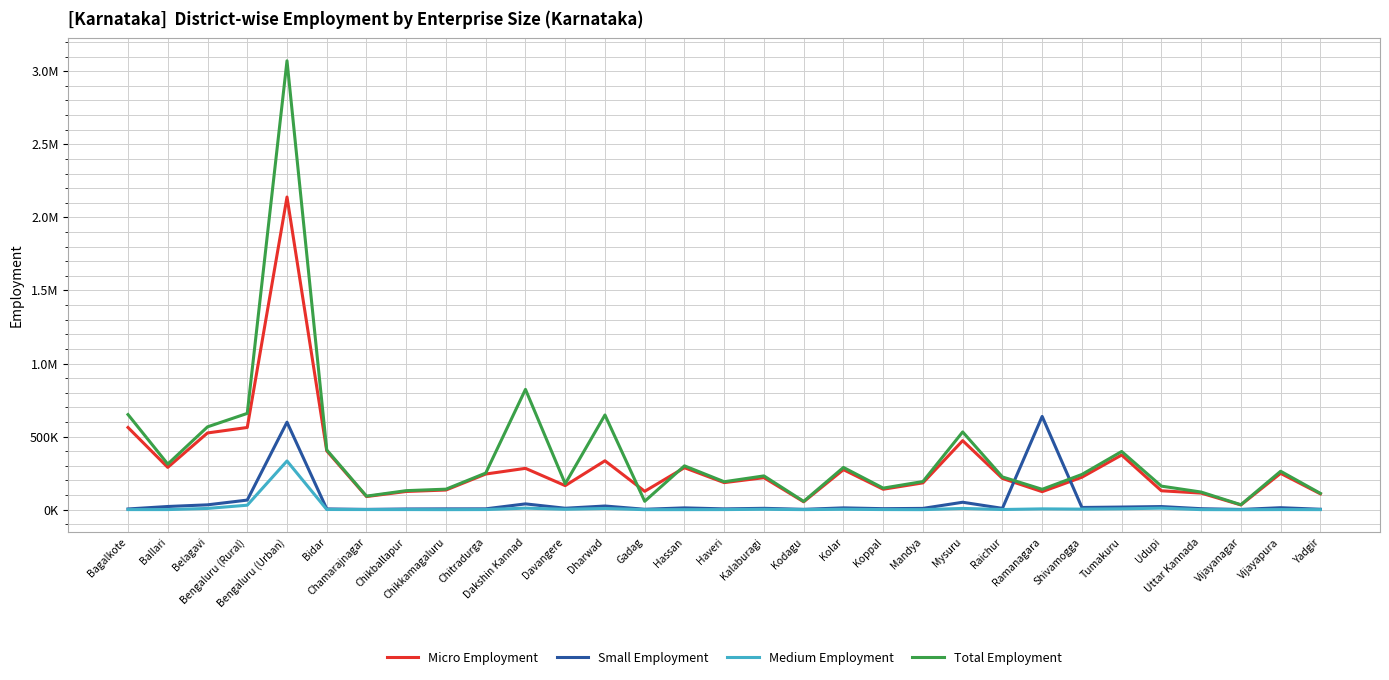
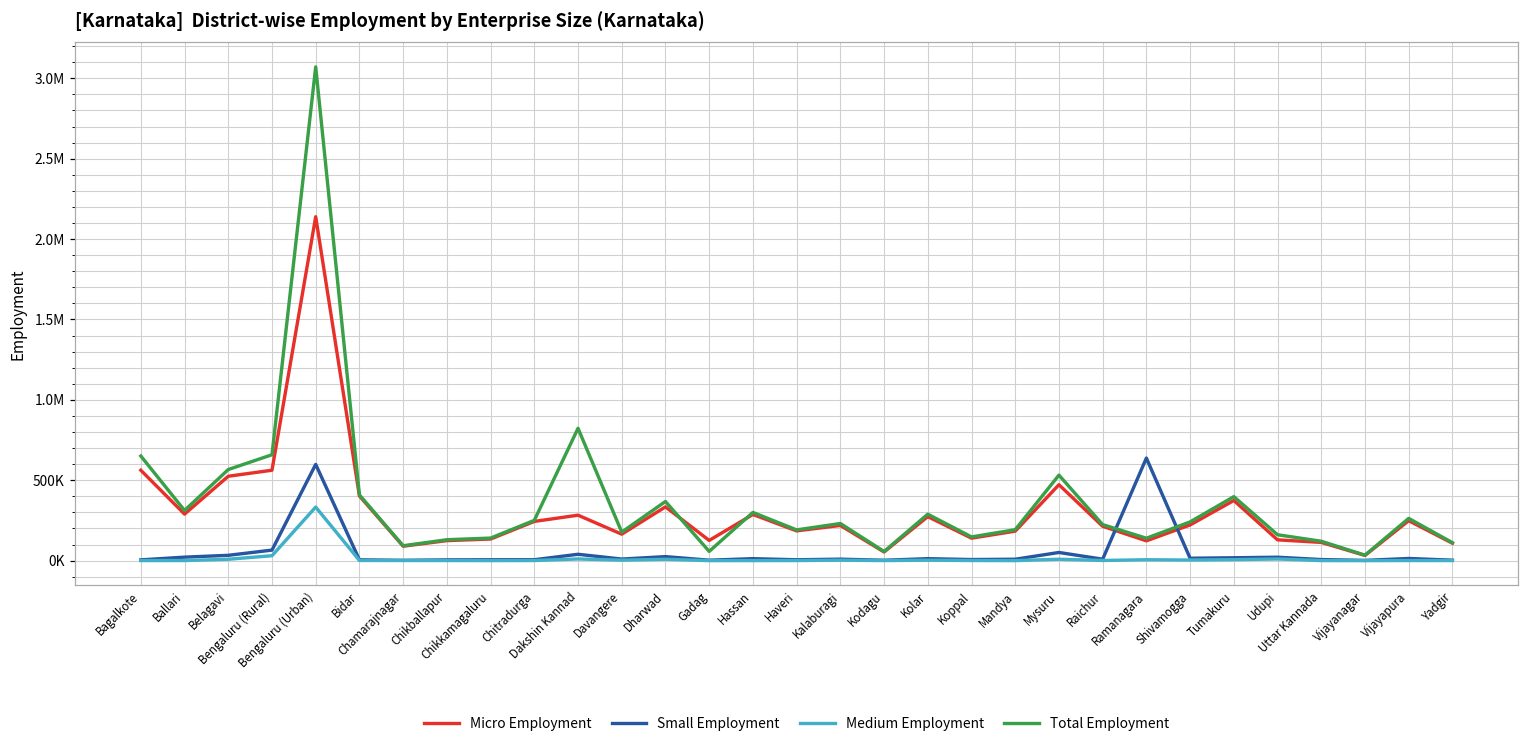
  {
    "Micro Employment": {
      "Bagalkote": 560000,
      "Ballari": 290000,
      "Belagavi": 520000,
      "Bengaluru (Rural)": 560000,
      "Bengaluru (Urban)": 2140000,
      "Dakshin Kannad": 280000,
      "Dharwad": 330000,
      "Gadag": 130000,
      "Mysuru": 470000,
      "Shivamogga": 220000,
      "Tumakuru": 370000,
      "Udupi": 130000
    },
    "Small Employment": {
      "Ballari": 20000,
      "Belagavi": 30000,
      "Bengaluru (Rural)": 70000,
      "Bengaluru (Urban)": 600000,
      "Dakshin Kannad": 40000,
      "Mysuru": 50000,
      "Ramanagara": 640000
    },
    "Medium Employment": {
      "Ballari": 0,
      "Belagavi": 10000,
      "Bengaluru (Rural)": 30000,
      "Bengaluru (Urban)": 330000,
      "Dakshin Kannad": 10000,
      "Mysuru": 10000,
      "Ramanagara": 10000
    },
    "Total Employment": {
      "Bagalkote": 650000,
      "Ballari": 310000,
      "Belagavi": 570000,
      "Bengaluru (Rural)": 660000,
      "Bengaluru (Urban)": 3070000,
      "Dakshin Kannad": 820000,
-     "Dharwad": 650000,
+     "Dharwad": 370000,
      "Gadag": 60000,
      "Mysuru": 530000,
      "Shivamogga": 240000,
      "Tumakuru": 400000,
      "Udupi": 160000
    }
  }
